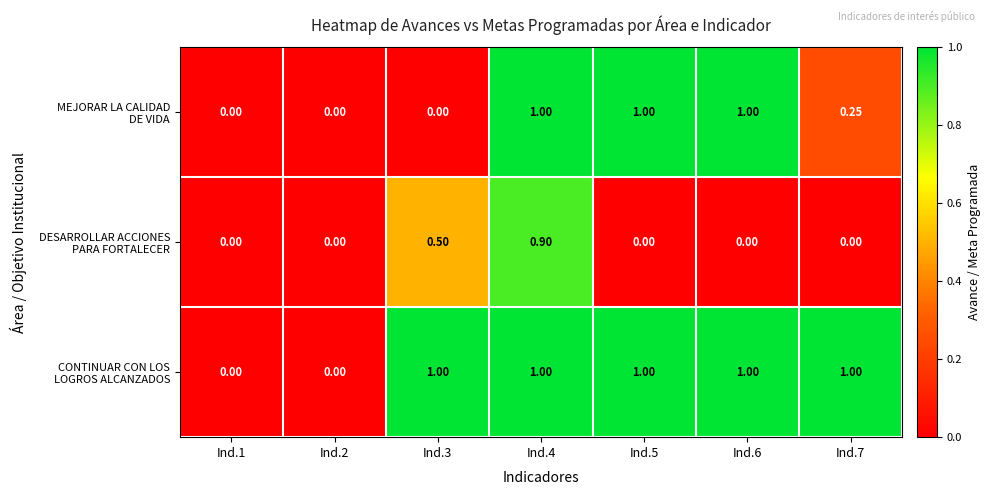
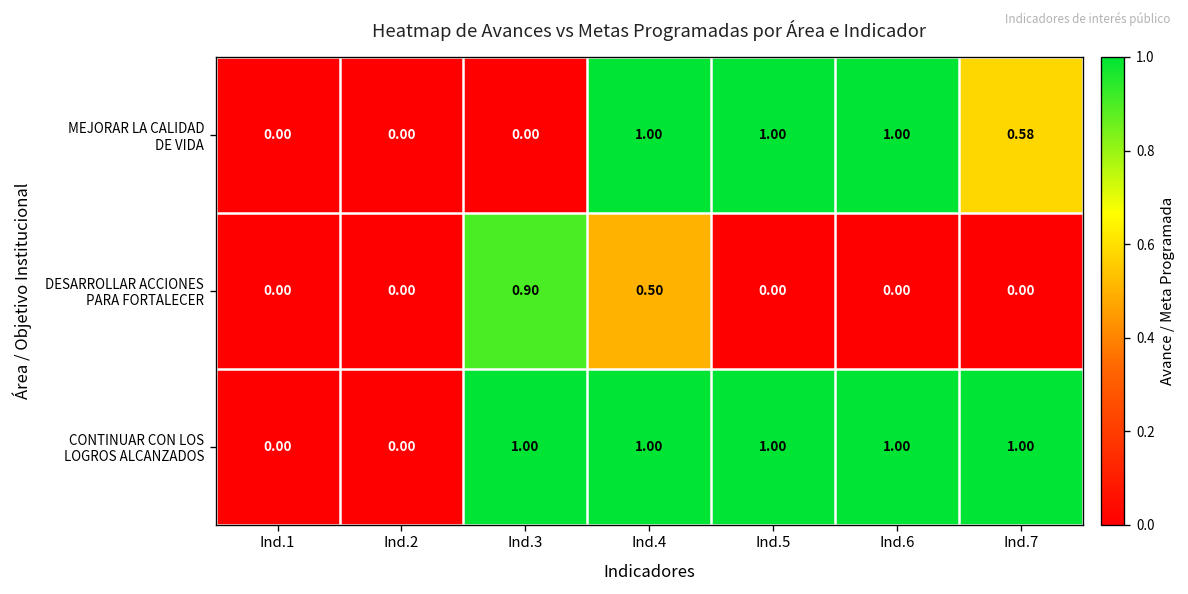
  {
    "MEJORAR LA CALIDAD DE VIDA": {
      "Ind.1": 0.00,
      "Ind.2": 0.00,
      "Ind.3": 0.00,
      "Ind.4": 1.00,
      "Ind.5": 1.00,
      "Ind.6": 1.00,
-     "Ind.7": 0.25
+     "Ind.7": 0.58
    },
    "DESARROLLAR ACCIONES PARA FORTALECER": {
      "Ind.1": 0.00,
      "Ind.2": 0.00,
-     "Ind.3": 0.50,
-     "Ind.4": 0.90,
+     "Ind.3": 0.90,
+     "Ind.4": 0.50,
      "Ind.5": 0.00,
      "Ind.6": 0.00,
      "Ind.7": 0.00
    },
    "CONTINUAR CON LOS LOGROS ALCANZADOS": {
      "Ind.1": 0.00,
      "Ind.2": 0.00,
      "Ind.3": 1.00,
      "Ind.4": 1.00,
      "Ind.5": 1.00,
      "Ind.6": 1.00,
      "Ind.7": 1.00
    }
  }
